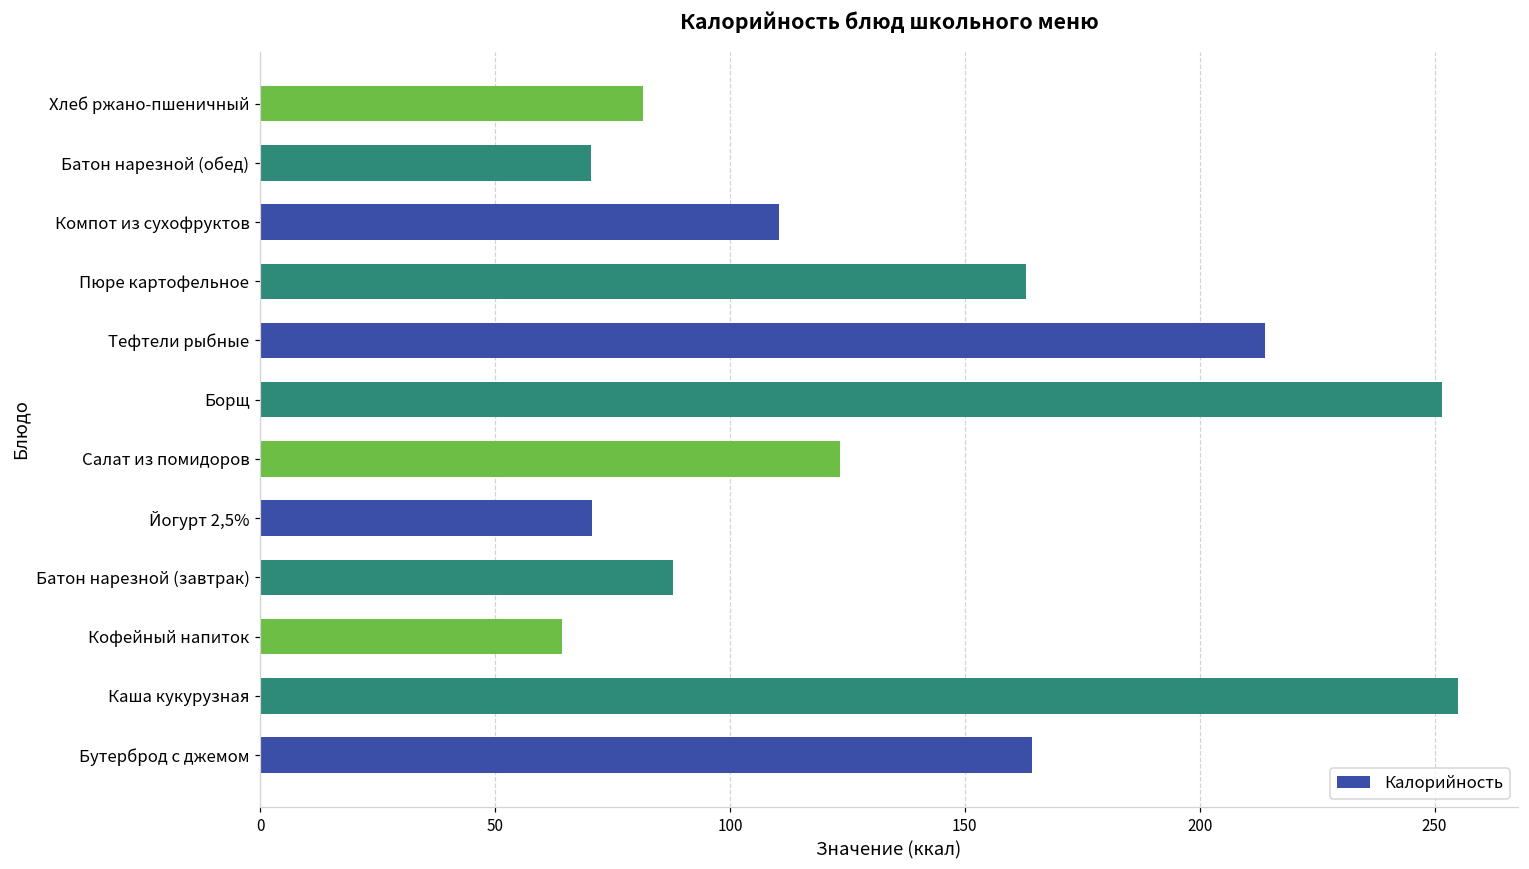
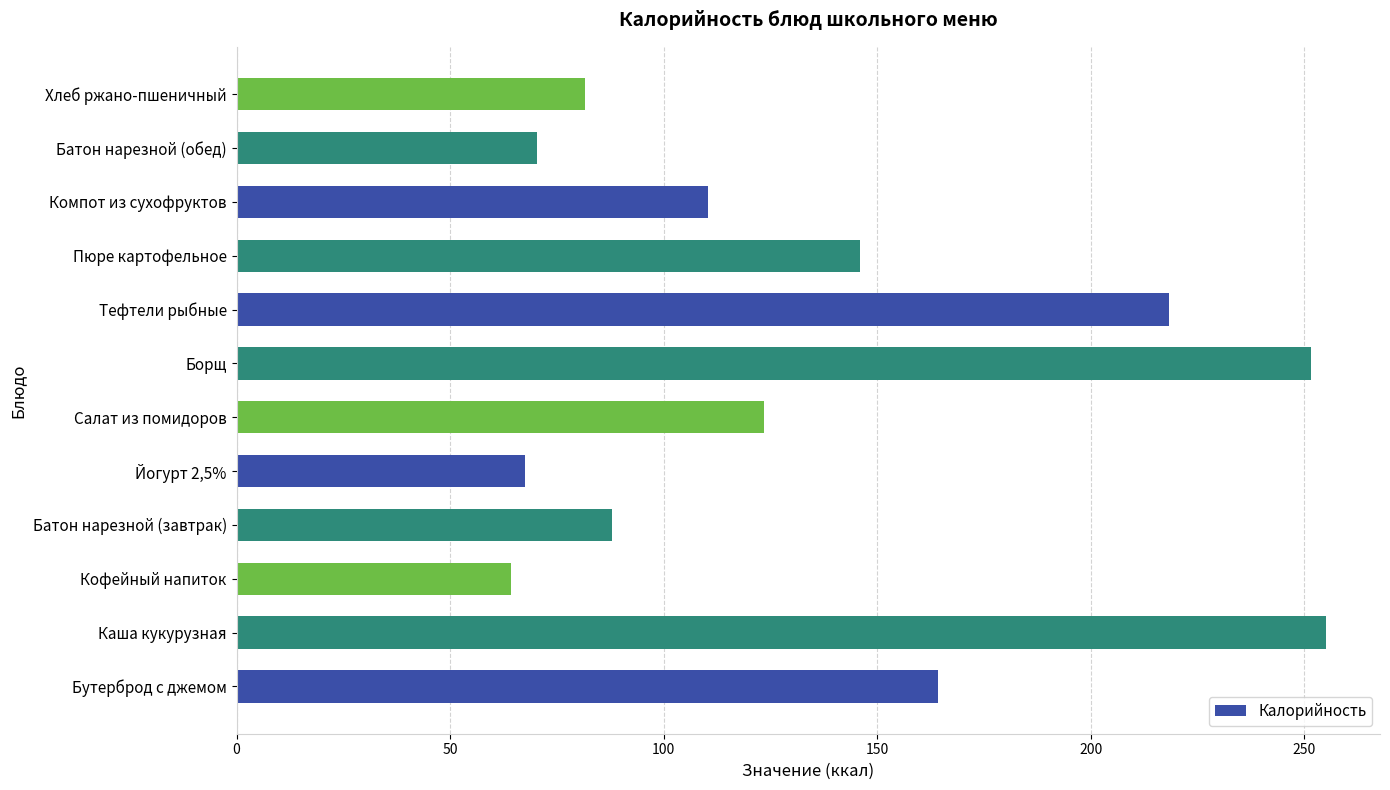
  {
    "Хлеб ржано-пшеничный": 82,
    "Батон нарезной (обед)": 70,
    "Компот из сухофруктов": 110,
-   "Пюре картофельное": 163,
-   "Тефтели рыбные": 214,
+   "Пюре картофельное": 146,
+   "Тефтели рыбные": 218,
    "Борщ": 252,
    "Салат из помидоров": 123,
-   "Йогурт 2,5%": 71,
+   "Йогурт 2,5%": 68,
    "Батон нарезной (завтрак)": 88,
    "Кофейный напиток": 64,
    "Каша кукурузная": 255,
    "Бутерброд с джемом": 164
  }
